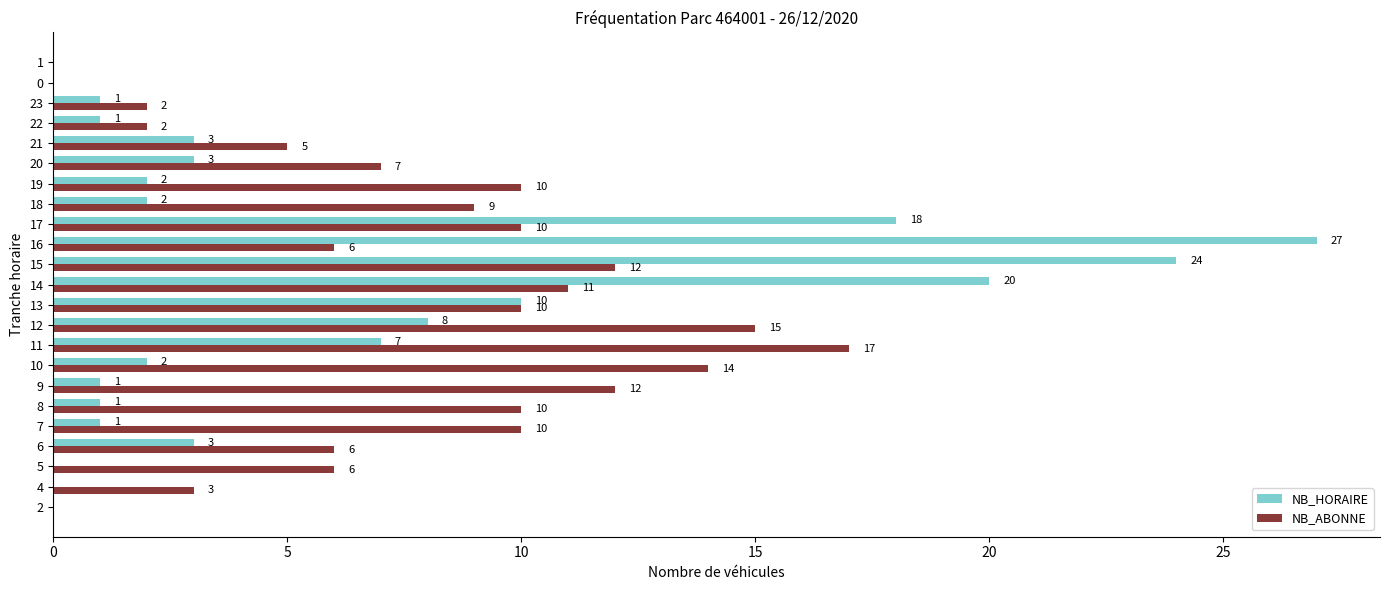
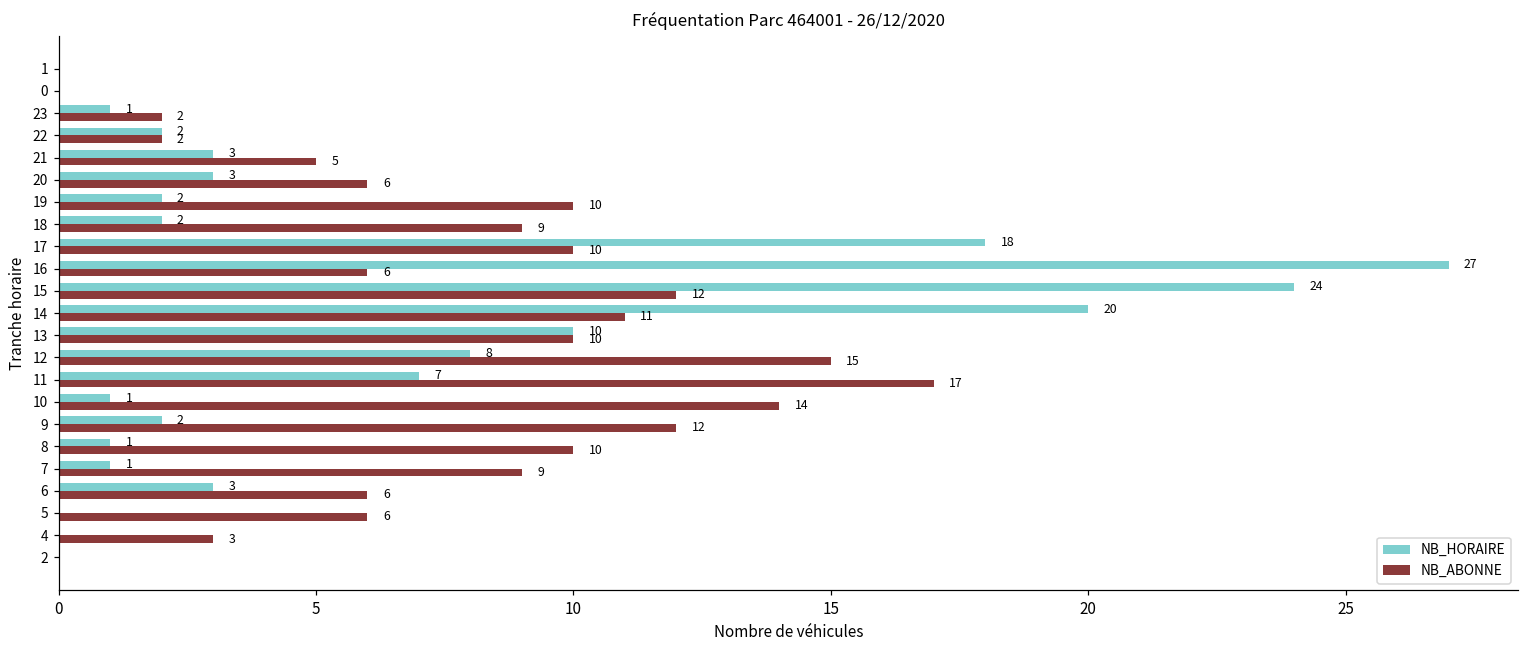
  {
    "NB_HORAIRE": {
      "23": 1,
-     "22": 1,
+     "22": 2,
      "21": 3,
      "20": 3,
      "19": 2,
      "18": 2,
      "17": 18,
      "16": 27,
      "15": 24,
      "14": 20,
      "12": 8,
      "11": 7,
-     "10": 2,
-     "9": 1,
+     "10": 1,
+     "9": 2,
      "8": 1,
      "7": 1,
      "6": 3
    },
    "NB_ABONNE": {
      "23": 2,
      "22": 2,
      "21": 5,
-     "20": 7,
+     "20": 6,
      "19": 10,
      "18": 9,
      "17": 10,
      "16": 6,
      "15": 12,
      "14": 11,
      "12": 15,
      "11": 17,
      "10": 14,
      "9": 12,
      "8": 10,
-     "7": 10,
+     "7": 9,
      "6": 6,
      "5": 6,
      "4": 3
    }
  }
